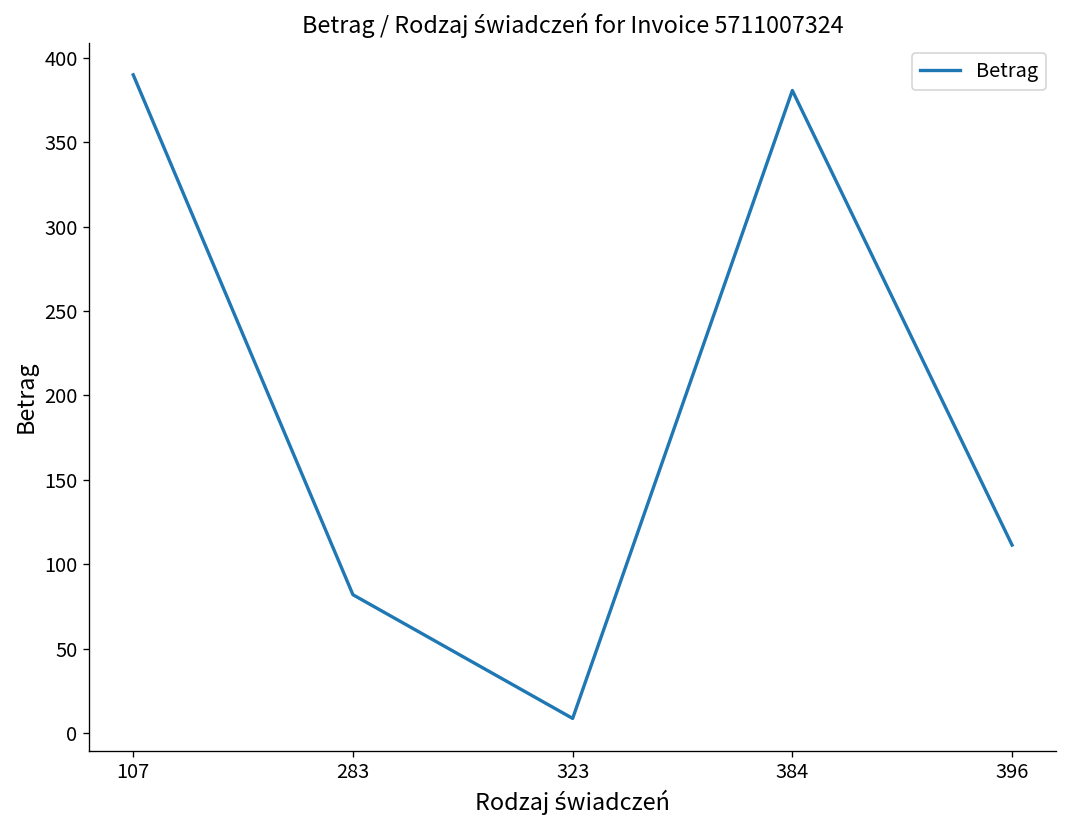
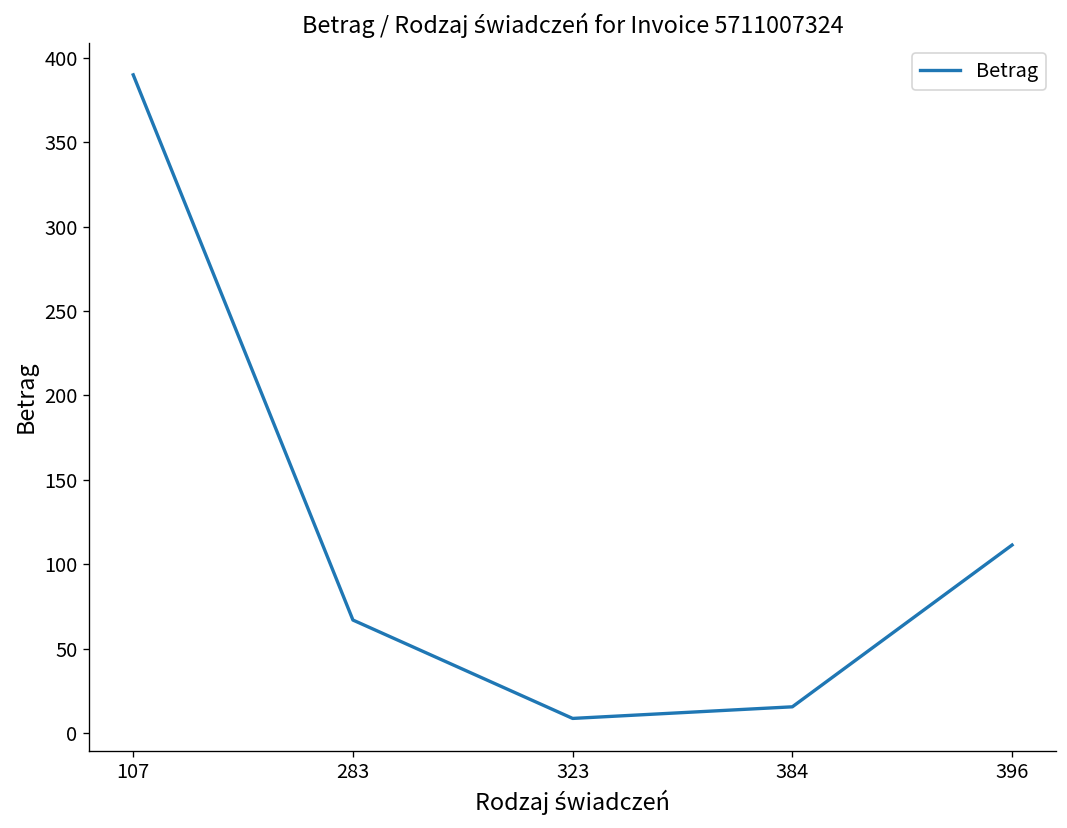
  {
    "107": 390,
-   "283": 82,
+   "283": 67,
    "323": 9,
-   "384": 381,
+   "384": 15,
    "396": 111
  }
